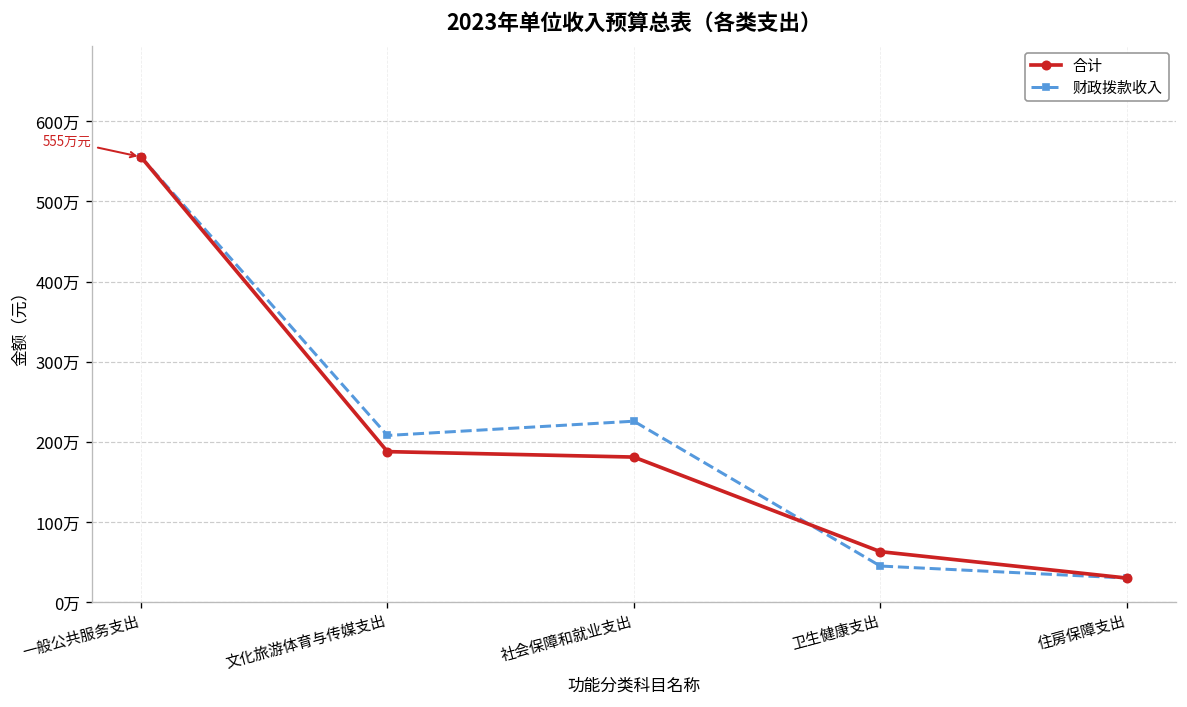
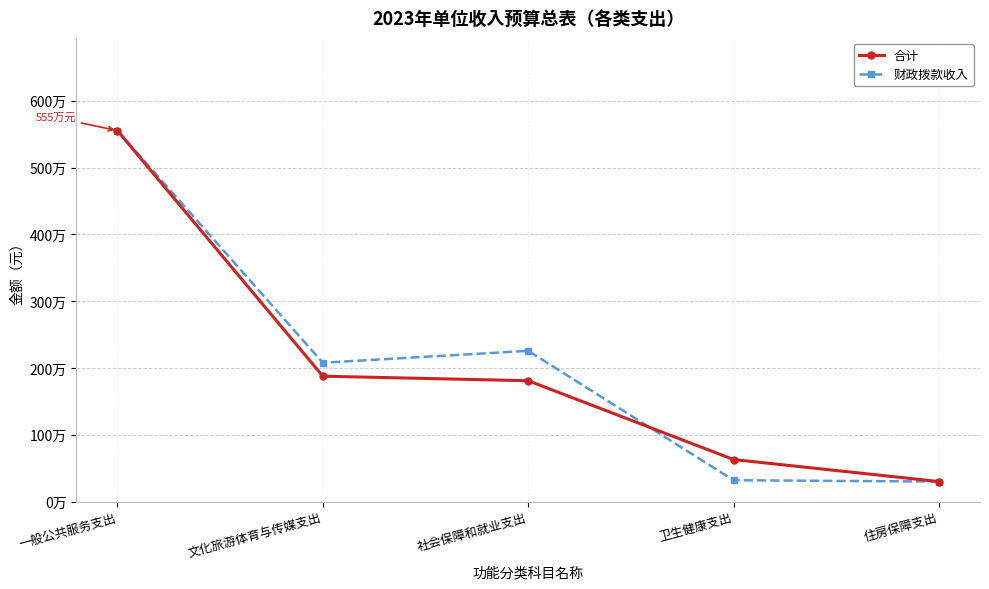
  {
    "合计": {
      "文化旅游体育与传媒支出": "190万",
      "社会保障和就业支出": "180万",
      "卫生健康支出": "60万"
    },
    "财政拨款收入": {
      "文化旅游体育与传媒支出": "210万",
      "社会保障和就业支出": "230万",
-     "卫生健康支出": "50万"
+     "卫生健康支出": "30万"
    }
  }
